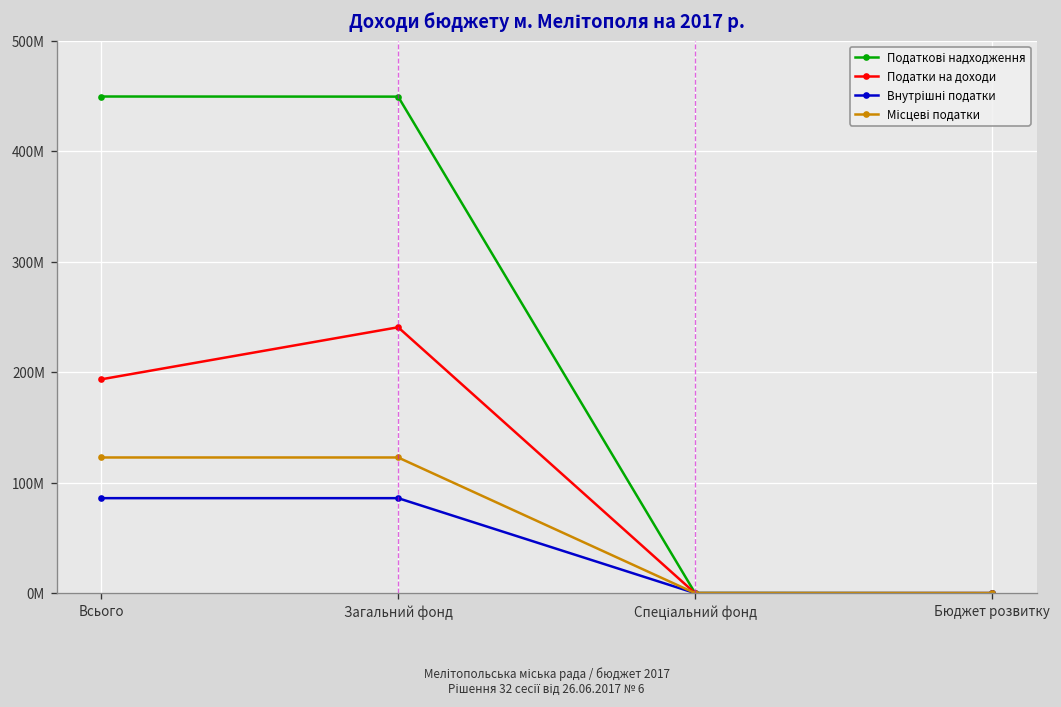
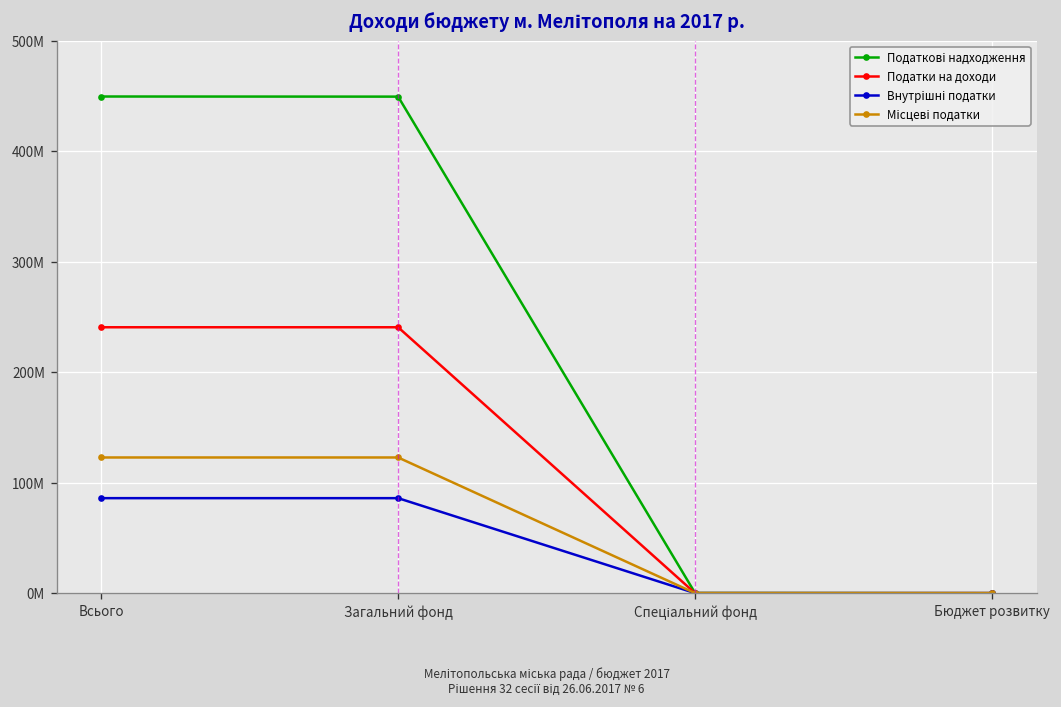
  {
    "Податкові надходження": {
      "Всього": 450000000,
      "Загальний фонд": 450000000
    },
    "Податки на доходи": {
-     "Всього": 190000000,
+     "Всього": 240000000,
      "Загальний фонд": 240000000
    },
    "Внутрішні податки": {
      "Всього": 90000000,
      "Загальний фонд": 90000000
    },
    "Місцеві податки": {
      "Всього": 120000000,
      "Загальний фонд": 120000000
    }
  }
